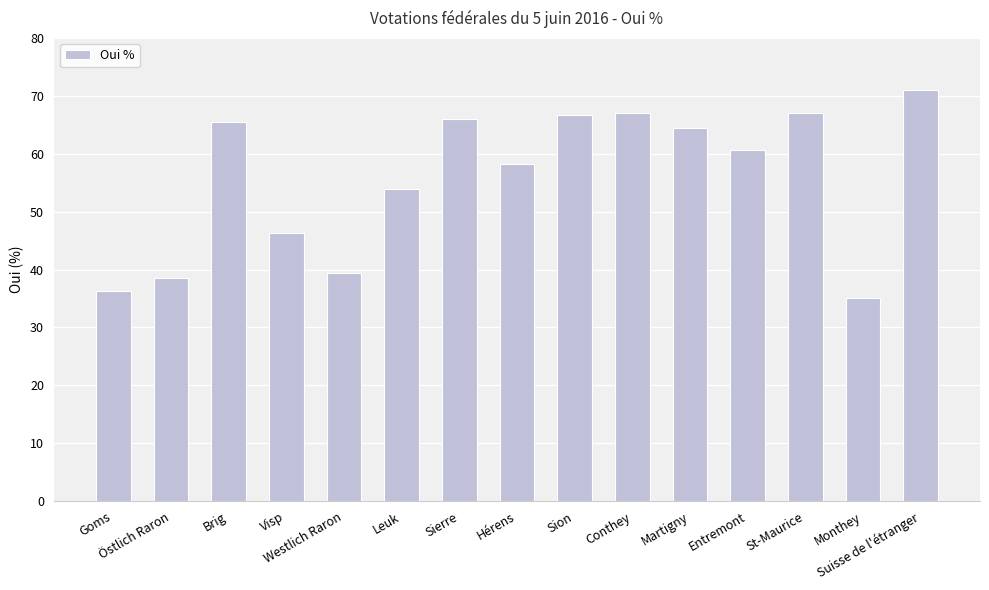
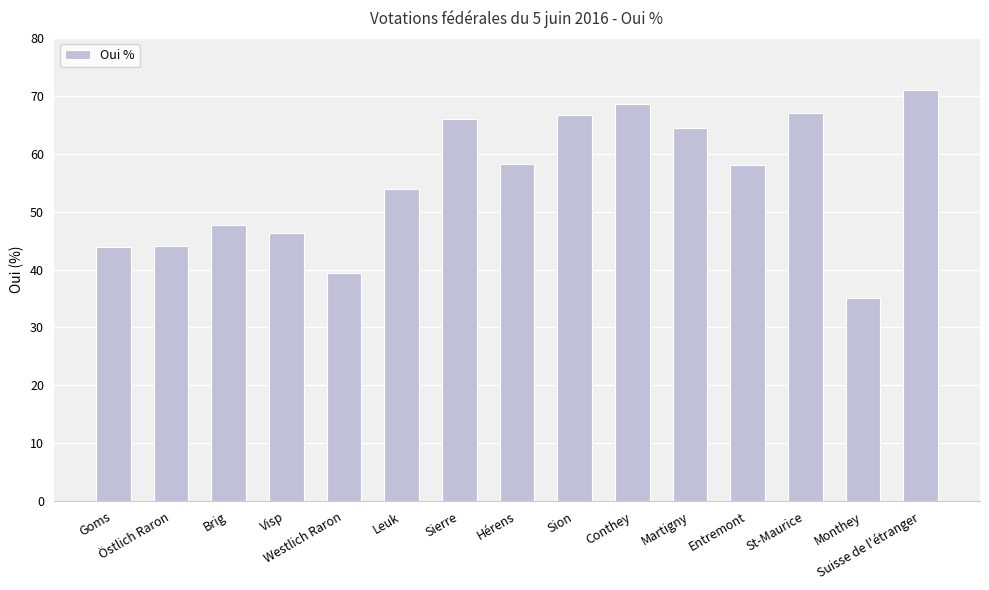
  {
-   "Goms": 36,
-   "Östlich Raron": 39,
-   "Brig": 65,
+   "Goms": 44,
+   "Östlich Raron": 44,
+   "Brig": 48,
    "Visp": 46,
    "Westlich Raron": 39,
    "Leuk": 54,
    "Sierre": 66,
    "Hérens": 58,
    "Sion": 67,
-   "Conthey": 67,
+   "Conthey": 69,
    "Martigny": 64,
-   "Entremont": 61,
+   "Entremont": 58,
    "St-Maurice": 67,
    "Monthey": 35,
    "Suisse de l'étranger": 71
  }
